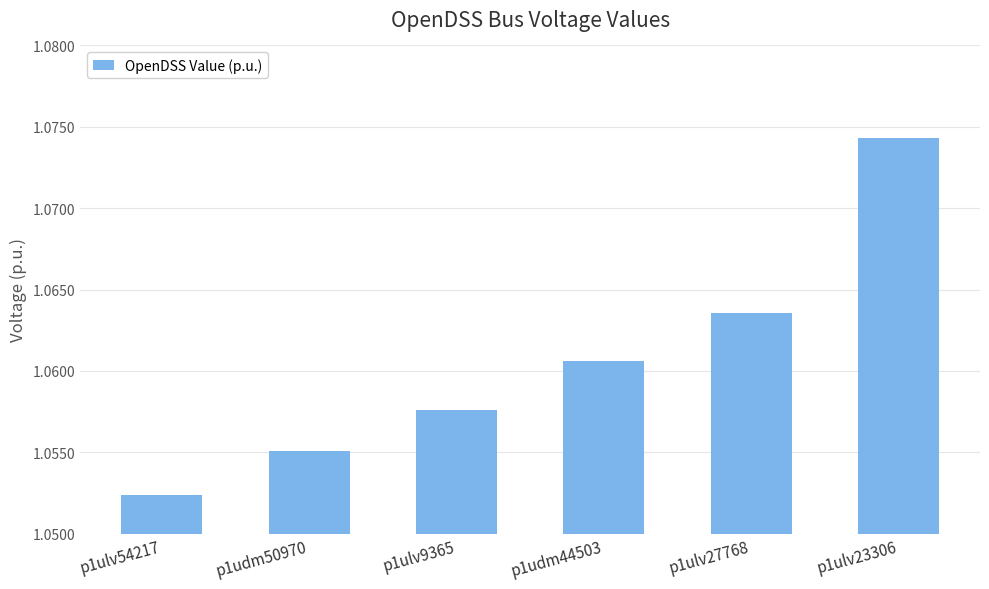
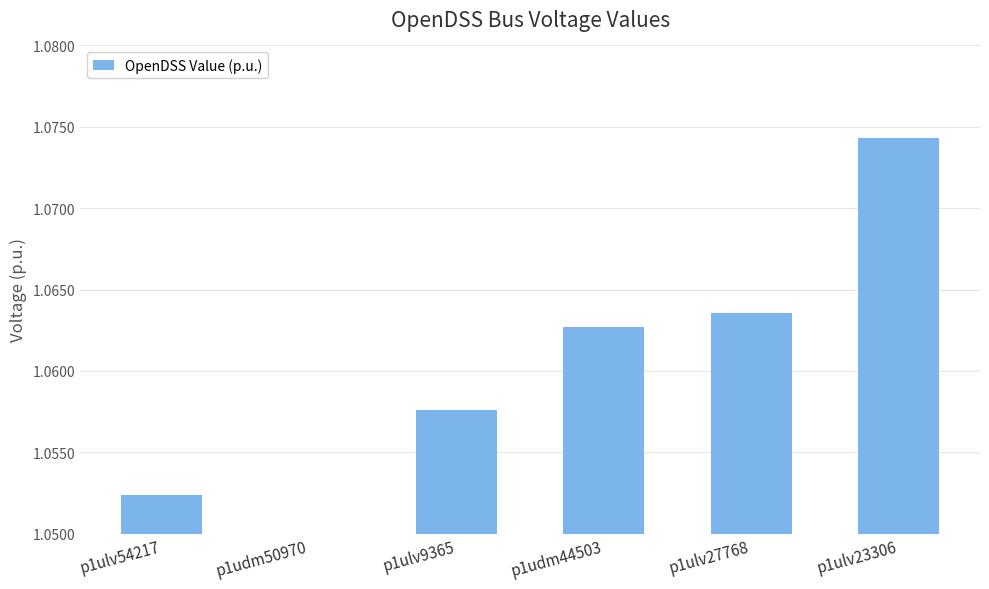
  {
    "p1ulv54217": 1.0523,
-   "p1udm50970": 1.0551,
+   "p1udm50970": 1.0499,
    "p1ulv9365": 1.0576,
-   "p1udm44503": 1.0606,
+   "p1udm44503": 1.0627,
    "p1ulv27768": 1.0635,
    "p1ulv23306": 1.0743
  }
